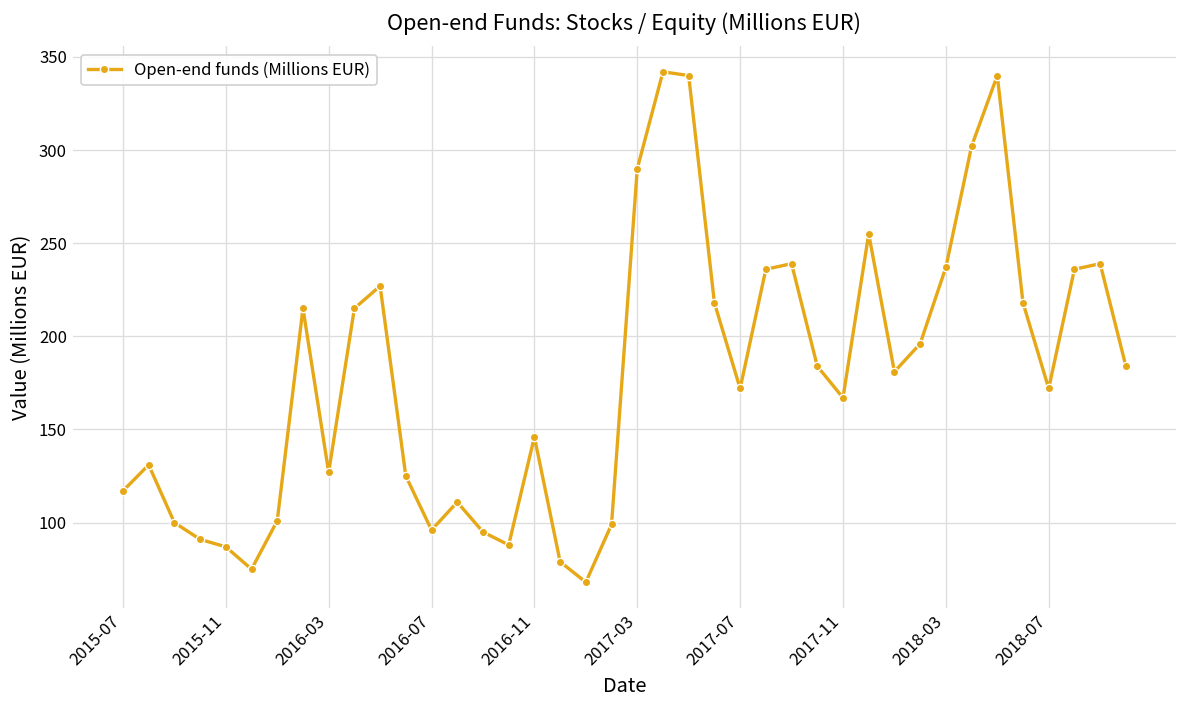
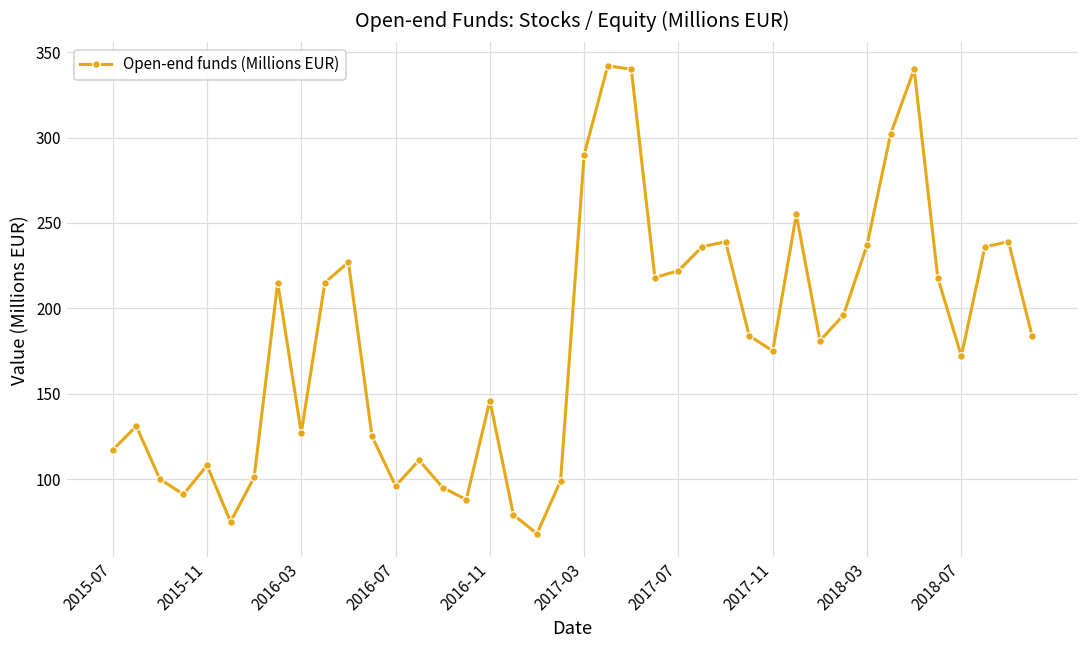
  {
    "2015-07": 117,
-   "2015-11": 87,
+   "2015-11": 108,
    "2016-03": 127,
    "2016-07": 96,
    "2016-11": 146,
    "2017-03": 290,
-   "2017-07": 172,
-   "2017-11": 167,
+   "2017-07": 222,
+   "2017-11": 175,
    "2018-03": 237,
    "2018-07": 172
  }
